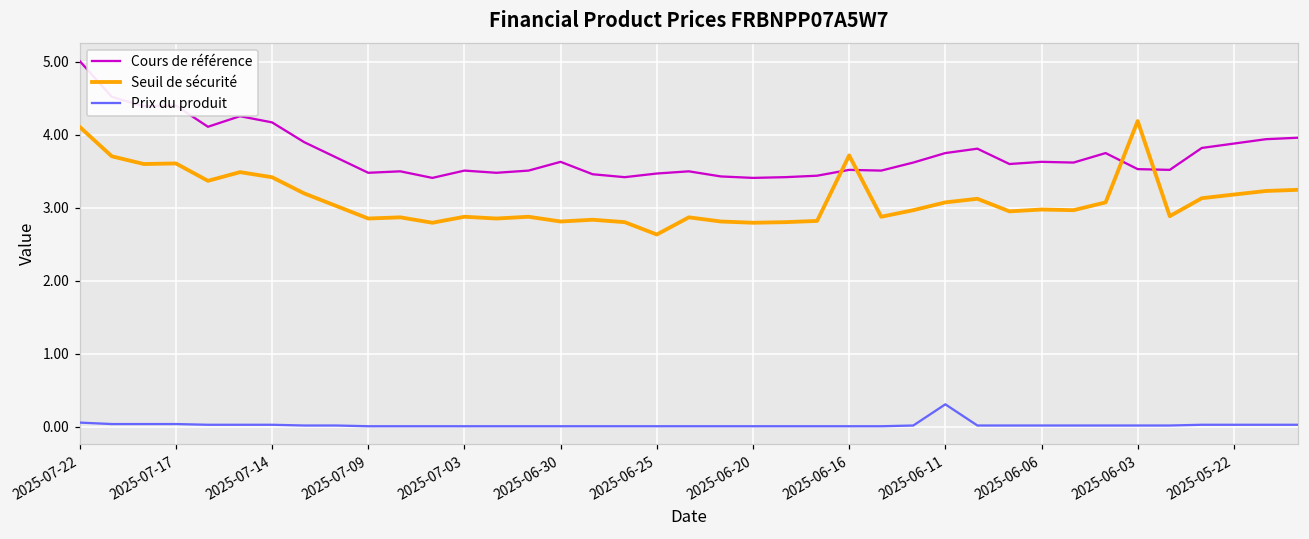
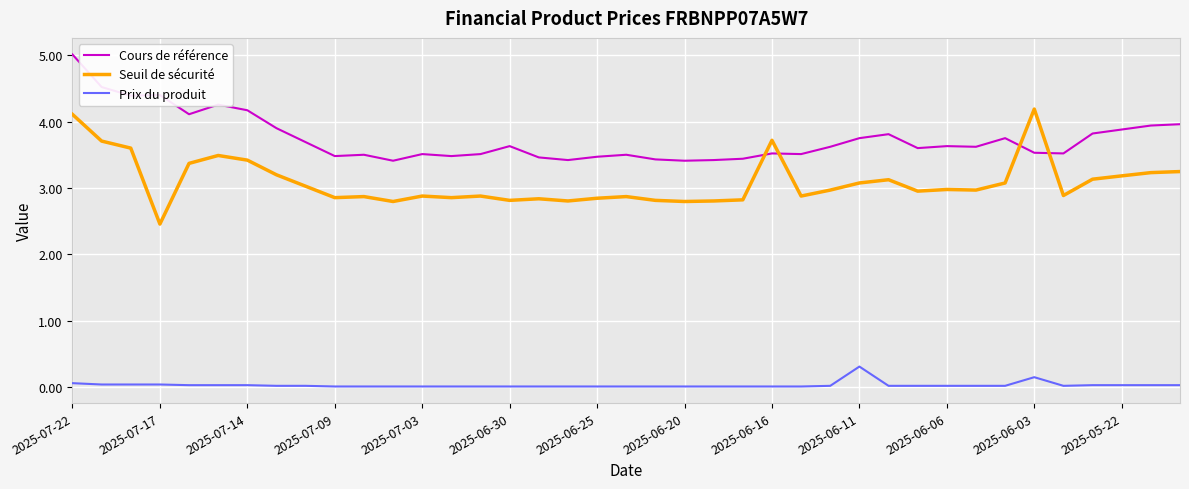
  {
    "Cours de référence": {
      "2025-07-22": 5.0,
      "2025-07-14": 4.2,
      "2025-07-09": 3.5,
      "2025-07-03": 3.5,
      "2025-06-30": 3.6,
      "2025-06-25": 3.5,
      "2025-06-20": 3.4,
      "2025-06-16": 3.5,
      "2025-06-11": 3.8,
      "2025-06-06": 3.6,
      "2025-06-03": 3.5,
      "2025-05-22": 3.9
    },
    "Seuil de sécurité": {
      "2025-07-22": 4.1,
-     "2025-07-17": 3.6,
+     "2025-07-17": 2.5,
      "2025-07-14": 3.4,
      "2025-07-09": 2.9,
      "2025-07-03": 2.9,
      "2025-06-30": 2.8,
-     "2025-06-25": 2.6,
+     "2025-06-25": 2.8,
      "2025-06-20": 2.8,
      "2025-06-16": 3.7,
      "2025-06-11": 3.1,
      "2025-06-06": 3.0,
      "2025-06-03": 4.2,
      "2025-05-22": 3.2
    },
    "Prix du produit": {
      "2025-07-22": 0.1,
      "2025-07-17": 0.0,
      "2025-07-14": 0.0,
      "2025-07-09": 0.0,
      "2025-07-03": 0.0,
      "2025-06-30": 0.0,
      "2025-06-25": 0.0,
      "2025-06-20": 0.0,
      "2025-06-16": 0.0,
      "2025-06-11": 0.3,
      "2025-06-06": 0.0,
-     "2025-06-03": 0.0,
+     "2025-06-03": 0.2,
      "2025-05-22": 0.0
    }
  }
